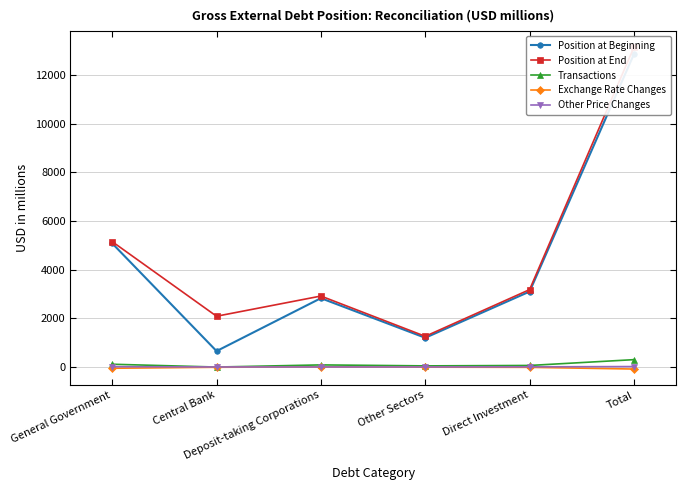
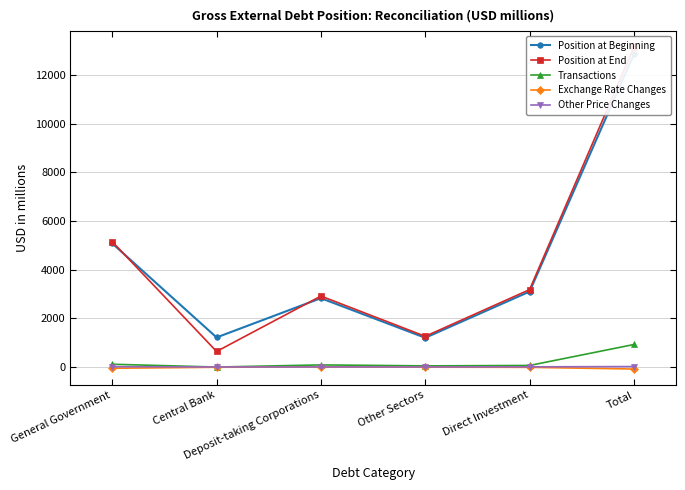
  {
    "Position at Beginning": {
-     "Central Bank": 700
+     "Central Bank": 1200
    },
    "Position at End": {
-     "Central Bank": 2100
+     "Central Bank": 600
    },
    "Transactions": {
-     "Total": 300
+     "Total": 900
    }
  }
